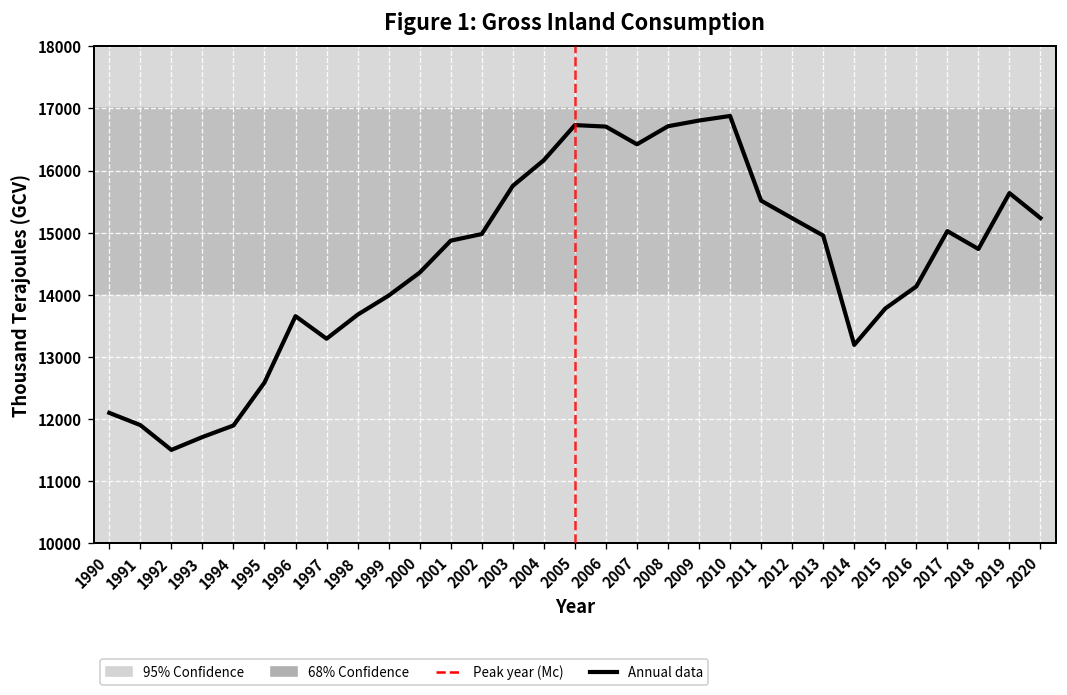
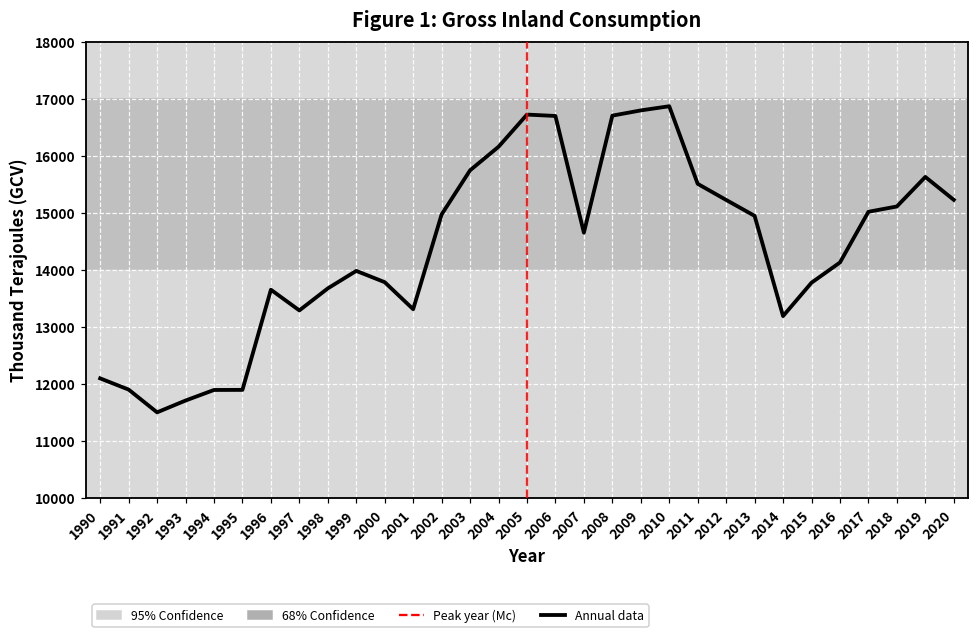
  {
    "1990": 12100,
    "1991": 11900,
    "1992": 11500,
    "1993": 11700,
    "1994": 11900,
-   "1995": 12600,
+   "1995": 11900,
    "1996": 13700,
    "1997": 13300,
    "1998": 13700,
    "1999": 14000,
-   "2000": 14400,
-   "2001": 14900,
+   "2000": 13800,
+   "2001": 13300,
    "2002": 15000,
    "2003": 15800,
    "2004": 16200,
    "2005": 16700,
    "2006": 16700,
-   "2007": 16400,
+   "2007": 14700,
    "2008": 16700,
    "2009": 16800,
    "2010": 16900,
    "2011": 15500,
    "2012": 15200,
    "2013": 15000,
    "2014": 13200,
    "2015": 13800,
    "2016": 14100,
    "2017": 15000,
-   "2018": 14700,
+   "2018": 15100,
    "2019": 15600,
    "2020": 15200
  }
